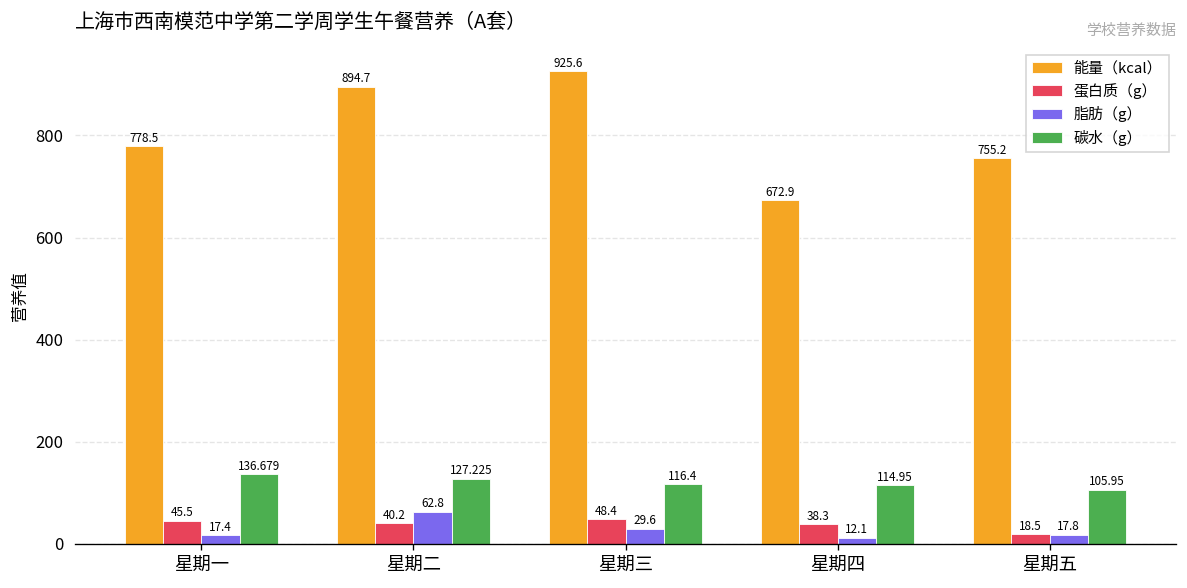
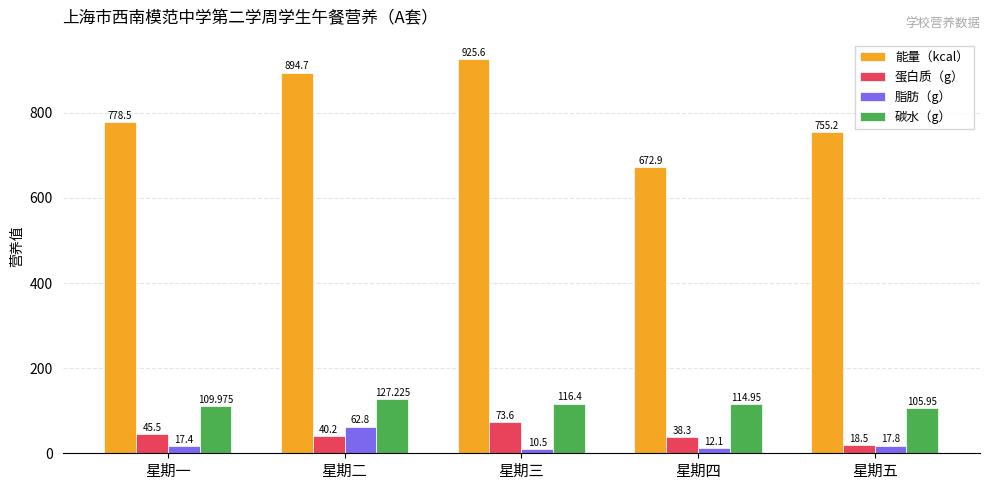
  {
    "能量（kcal）": {
      "星期一": 778.5,
      "星期二": 894.7,
      "星期三": 925.6,
      "星期四": 672.9,
      "星期五": 755.2
    },
    "蛋白质（g）": {
      "星期一": 45.5,
      "星期二": 40.2,
-     "星期三": 48.4,
+     "星期三": 73.6,
      "星期四": 38.3,
      "星期五": 18.5
    },
    "脂肪（g）": {
      "星期一": 17.4,
      "星期二": 62.8,
-     "星期三": 29.6,
+     "星期三": 10.5,
      "星期四": 12.1,
      "星期五": 17.8
    },
    "碳水（g）": {
-     "星期一": 136.679,
+     "星期一": 109.975,
      "星期二": 127.225,
      "星期三": 116.4,
      "星期四": 114.95,
      "星期五": 105.95
    }
  }
